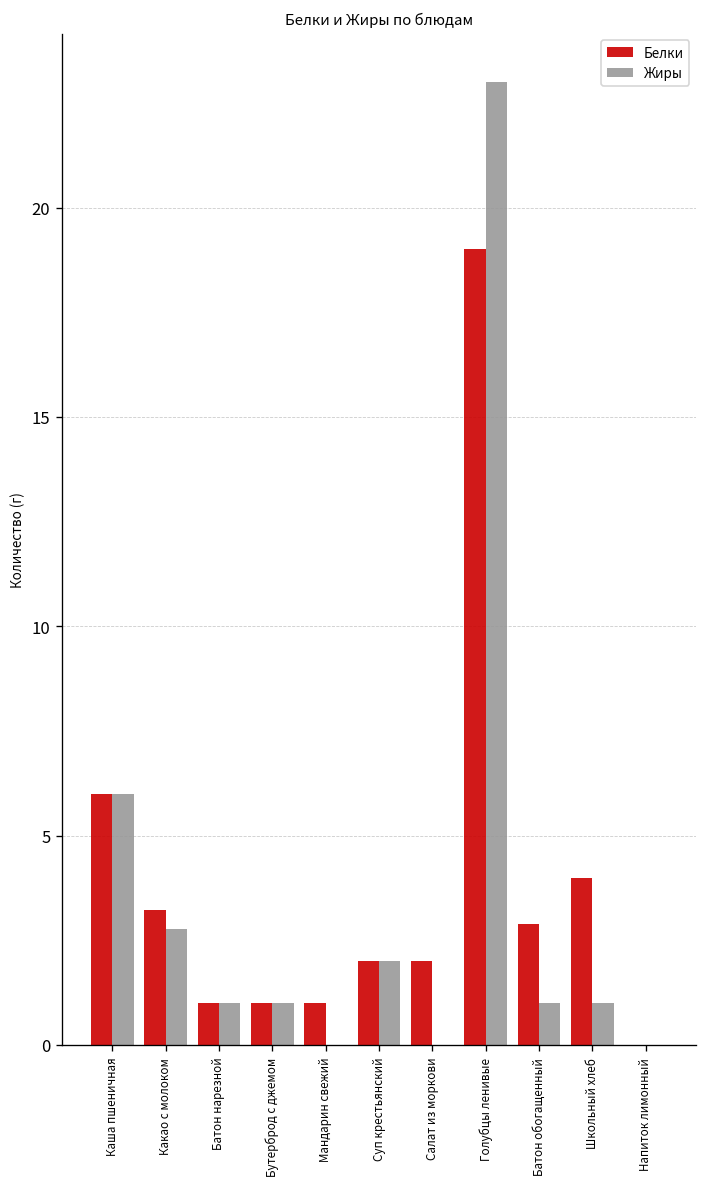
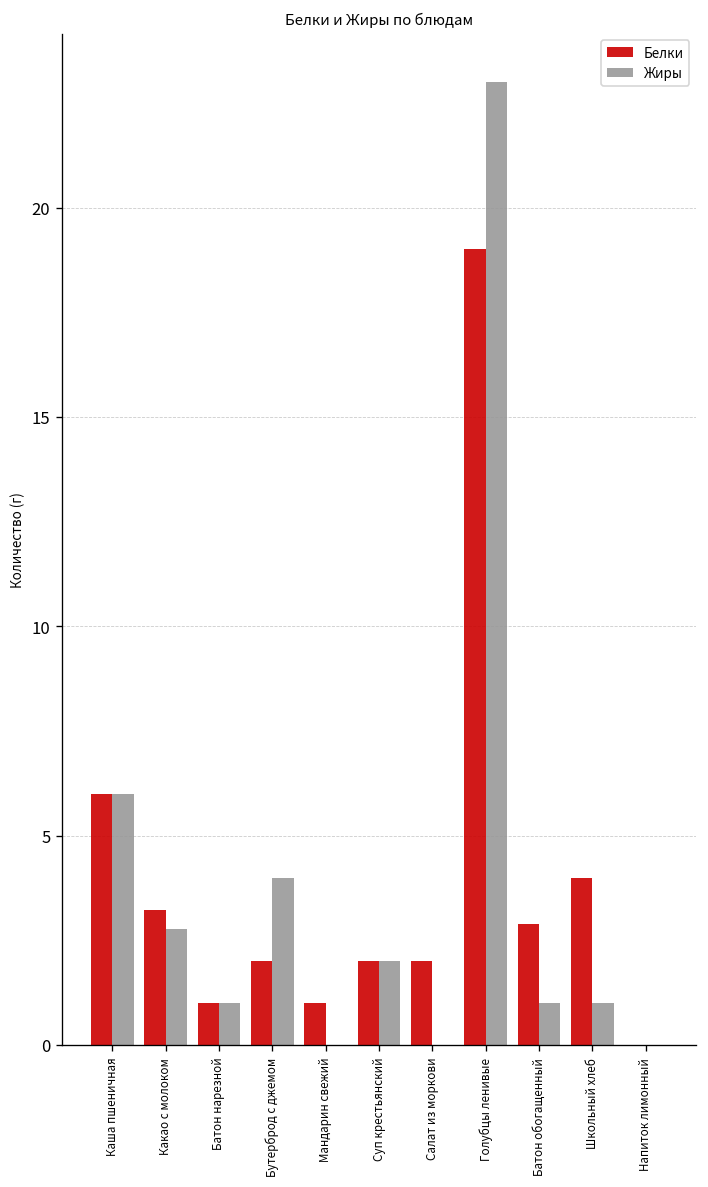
  {
    "Белки": {
      "Каша пшеничная": 6,
      "Какао с молоком": 3.2,
      "Батон нарезной": 1,
-     "Бутерброд с джемом": 1,
+     "Бутерброд с джемом": 2,
      "Мандарин свежий": 1,
      "Суп крестьянский": 2,
      "Салат из моркови": 2,
      "Голубцы ленивые": 19,
      "Батон обогащенный": 2.9,
      "Школьный хлеб": 4,
      "Напиток лимонный": 0
    },
    "Жиры": {
      "Каша пшеничная": 6,
      "Какао с молоком": 2.8,
      "Батон нарезной": 1,
-     "Бутерброд с джемом": 1,
+     "Бутерброд с джемом": 4,
      "Мандарин свежий": 0,
      "Суп крестьянский": 2,
      "Салат из моркови": 0,
      "Голубцы ленивые": 23,
      "Батон обогащенный": 1,
      "Школьный хлеб": 1,
      "Напиток лимонный": 0
    }
  }
